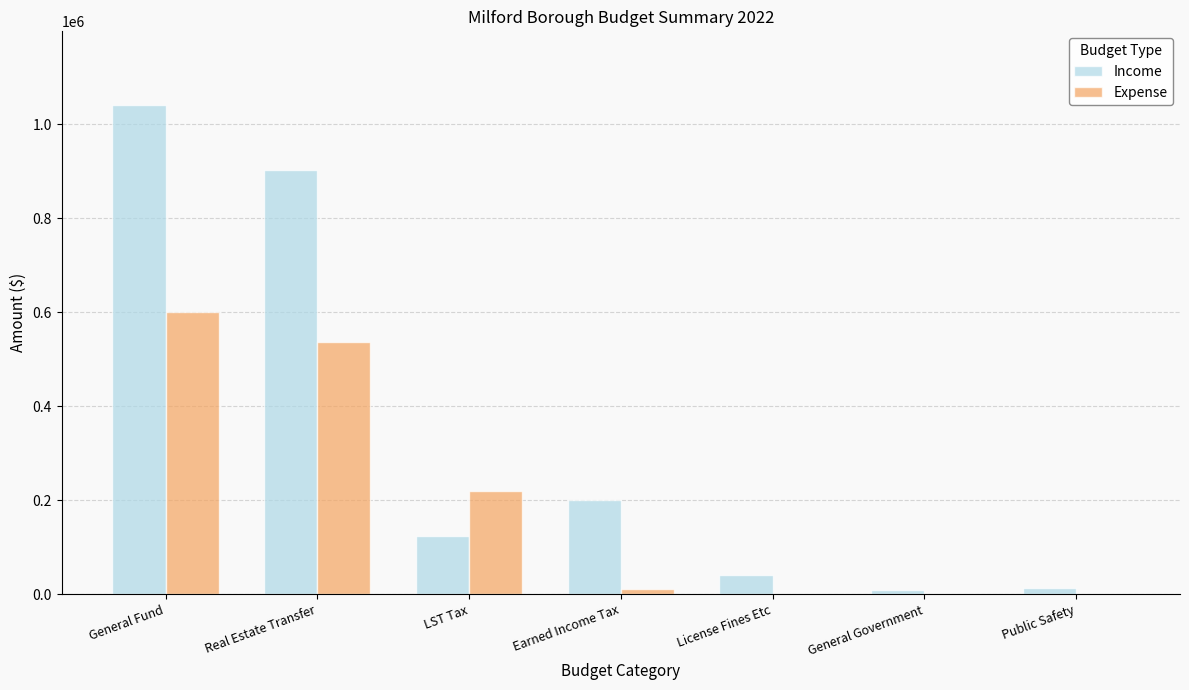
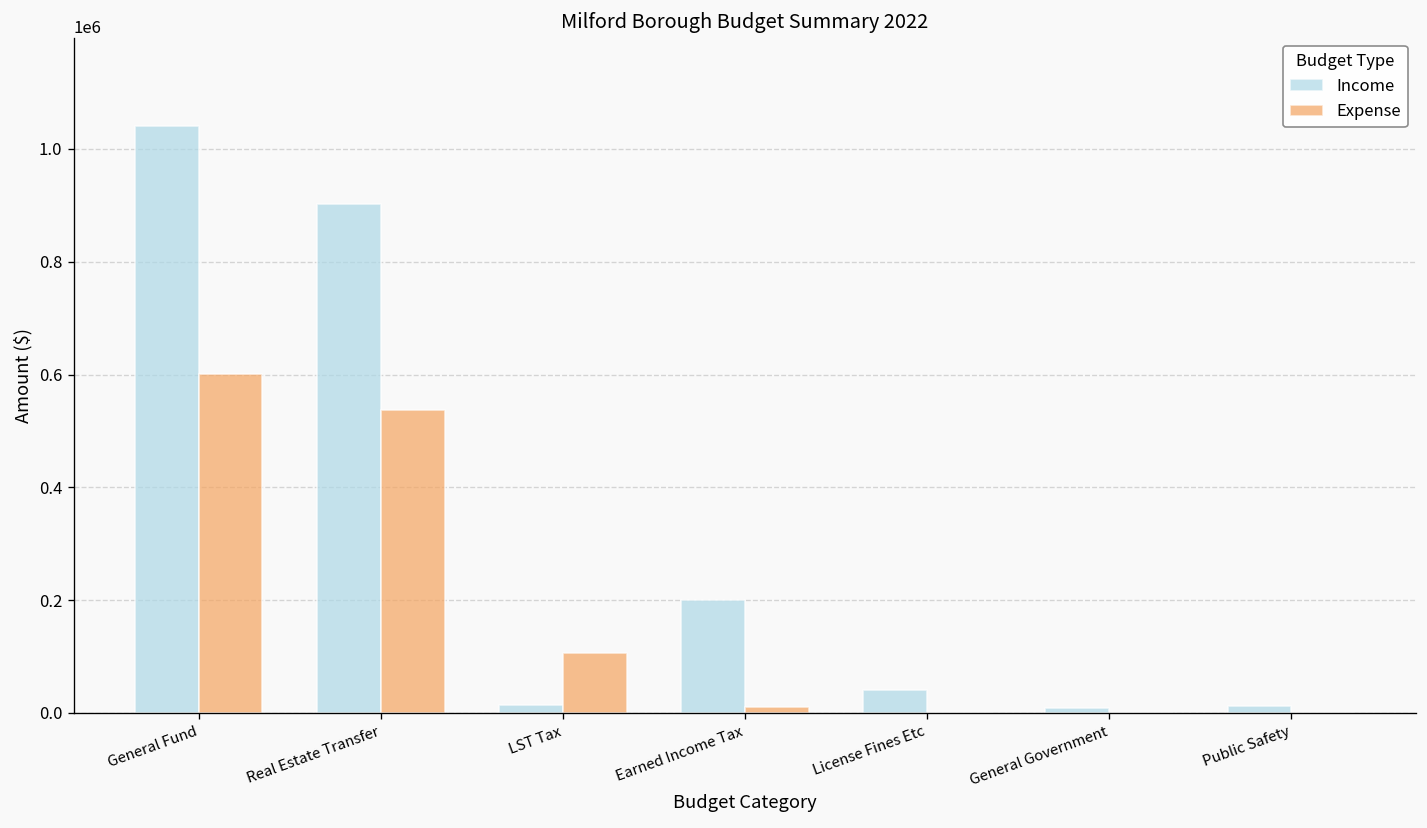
  {
    "Income": {
      "General Fund": 1040000,
      "Real Estate Transfer": 900000,
-     "LST Tax": 120000,
+     "LST Tax": 20000,
      "Earned Income Tax": 200000,
      "License Fines Etc": 40000,
      "General Government": 10000,
      "Public Safety": 10000
    },
    "Expense": {
      "General Fund": 600000,
      "Real Estate Transfer": 540000,
-     "LST Tax": 220000,
+     "LST Tax": 110000,
      "Earned Income Tax": 10000,
      "License Fines Etc": 0,
      "General Government": 0,
      "Public Safety": 0
    }
  }
